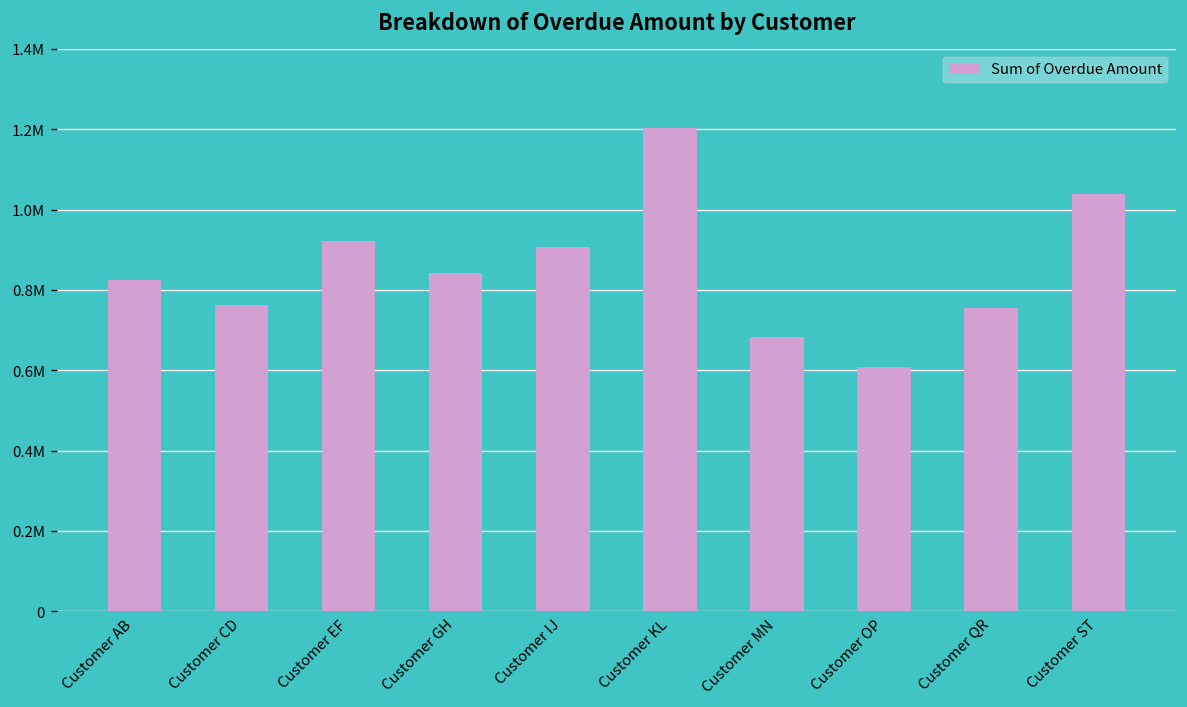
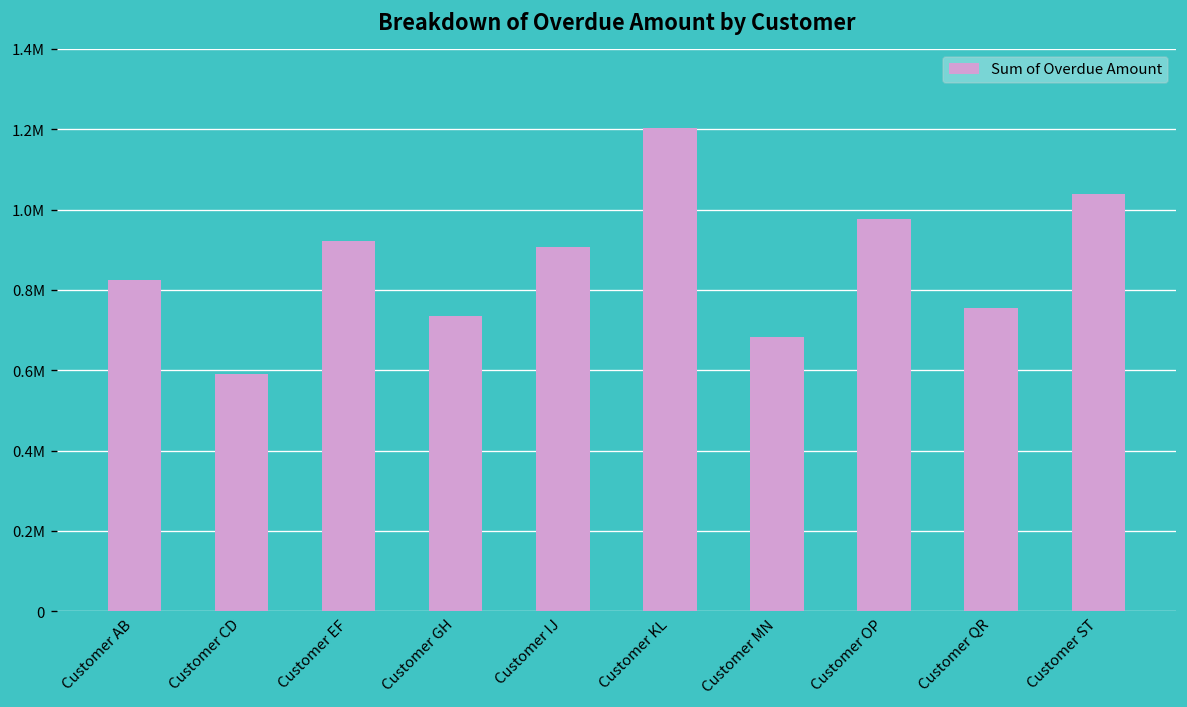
  {
    "Customer AB": 820000,
-   "Customer CD": 760000,
+   "Customer CD": 590000,
    "Customer EF": 920000,
-   "Customer GH": 840000,
+   "Customer GH": 740000,
    "Customer IJ": 910000,
    "Customer KL": 1200000,
    "Customer MN": 680000,
-   "Customer OP": 610000,
+   "Customer OP": 980000,
    "Customer QR": 760000,
    "Customer ST": 1040000
  }
